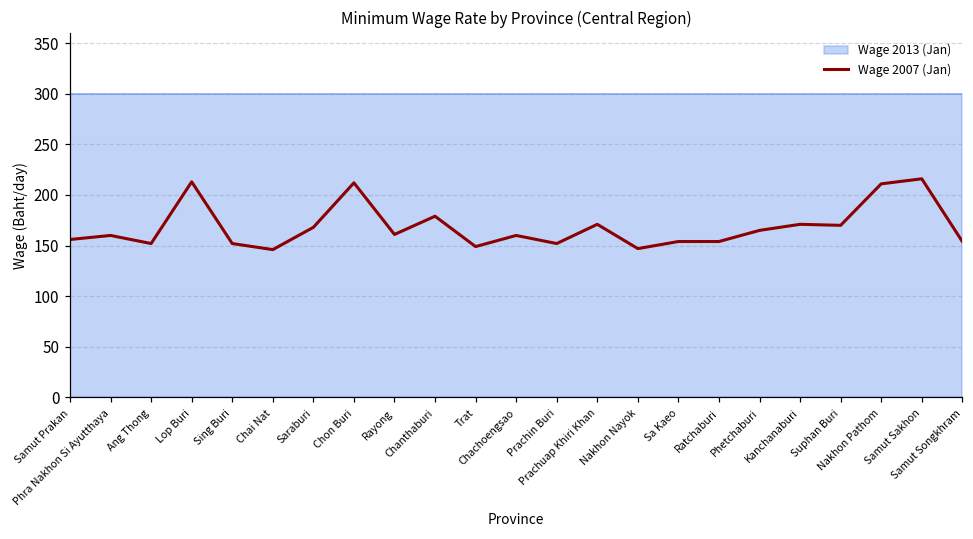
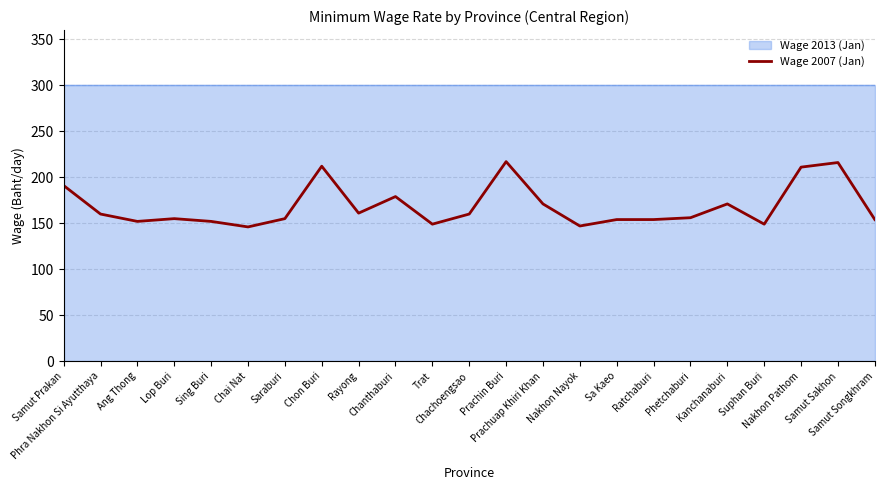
  {
    "Wage 2013 (Jan)": {
      "Samut Prakan": 300,
      "Phra Nakhon Si Ayutthaya": 300,
      "Ang Thong": 300,
      "Lop Buri": 300,
      "Sing Buri": 300,
      "Chai Nat": 300,
      "Saraburi": 300,
      "Chon Buri": 300,
      "Rayong": 300,
      "Chanthaburi": 300,
      "Trat": 300,
      "Chachoengsao": 300,
      "Prachin Buri": 300,
      "Prachuap Khiri Khan": 300,
      "Nakhon Nayok": 300,
      "Sa Kaeo": 300,
      "Ratchaburi": 300,
      "Phetchaburi": 300,
      "Kanchanaburi": 300,
      "Suphan Buri": 300,
      "Nakhon Pathom": 300,
      "Samut Sakhon": 300,
      "Samut Songkhram": 300
    },
    "Wage 2007 (Jan)": {
-     "Samut Prakan": 160,
+     "Samut Prakan": 190,
      "Phra Nakhon Si Ayutthaya": 160,
      "Ang Thong": 150,
-     "Lop Buri": 210,
+     "Lop Buri": 160,
      "Sing Buri": 150,
      "Chai Nat": 150,
-     "Saraburi": 170,
+     "Saraburi": 160,
      "Chon Buri": 210,
      "Rayong": 160,
      "Chanthaburi": 180,
      "Trat": 150,
      "Chachoengsao": 160,
-     "Prachin Buri": 150,
+     "Prachin Buri": 220,
      "Prachuap Khiri Khan": 170,
      "Nakhon Nayok": 150,
      "Sa Kaeo": 150,
      "Ratchaburi": 150,
-     "Phetchaburi": 170,
+     "Phetchaburi": 160,
      "Kanchanaburi": 170,
-     "Suphan Buri": 170,
+     "Suphan Buri": 150,
      "Nakhon Pathom": 210,
      "Samut Sakhon": 220,
      "Samut Songkhram": 150
    }
  }
